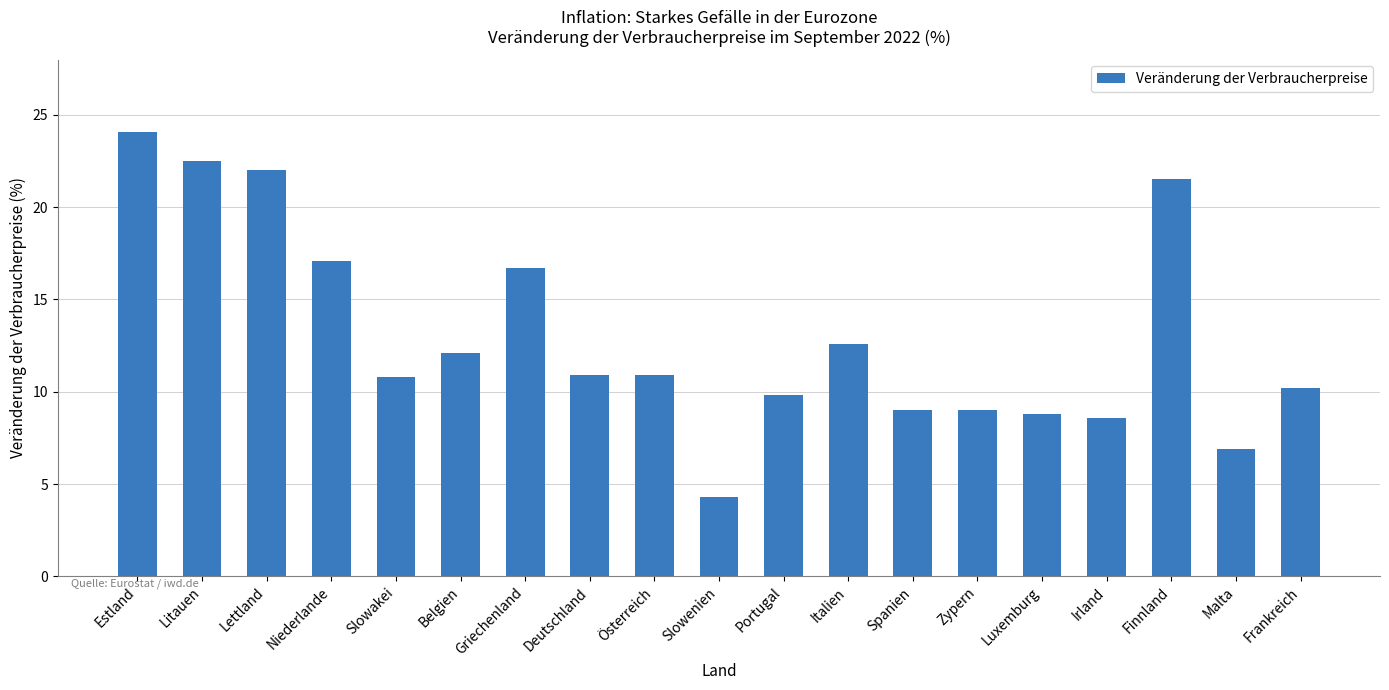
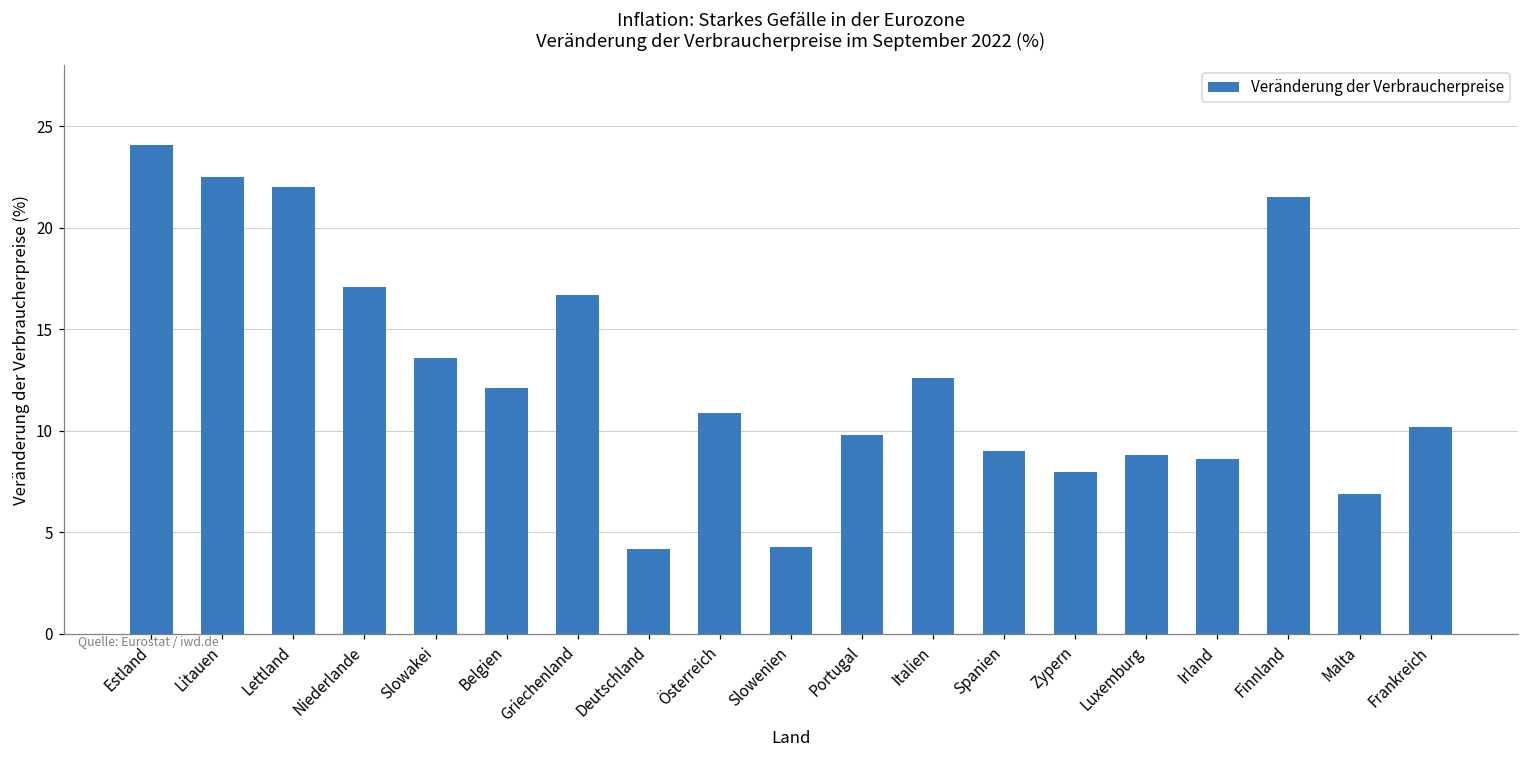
  {
    "Estland": 24.1,
    "Litauen": 22.5,
    "Lettland": 22.0,
    "Niederlande": 17.1,
-   "Slowakei": 10.8,
+   "Slowakei": 13.6,
    "Belgien": 12.1,
    "Griechenland": 16.7,
-   "Deutschland": 10.9,
+   "Deutschland": 4.2,
    "Österreich": 10.9,
    "Slowenien": 4.3,
    "Portugal": 9.8,
    "Italien": 12.6,
    "Spanien": 9.0,
-   "Zypern": 9,
+   "Zypern": 8,
    "Luxemburg": 8.8,
    "Irland": 8.6,
    "Finnland": 21.5,
    "Malta": 6.9,
    "Frankreich": 10.2
  }
